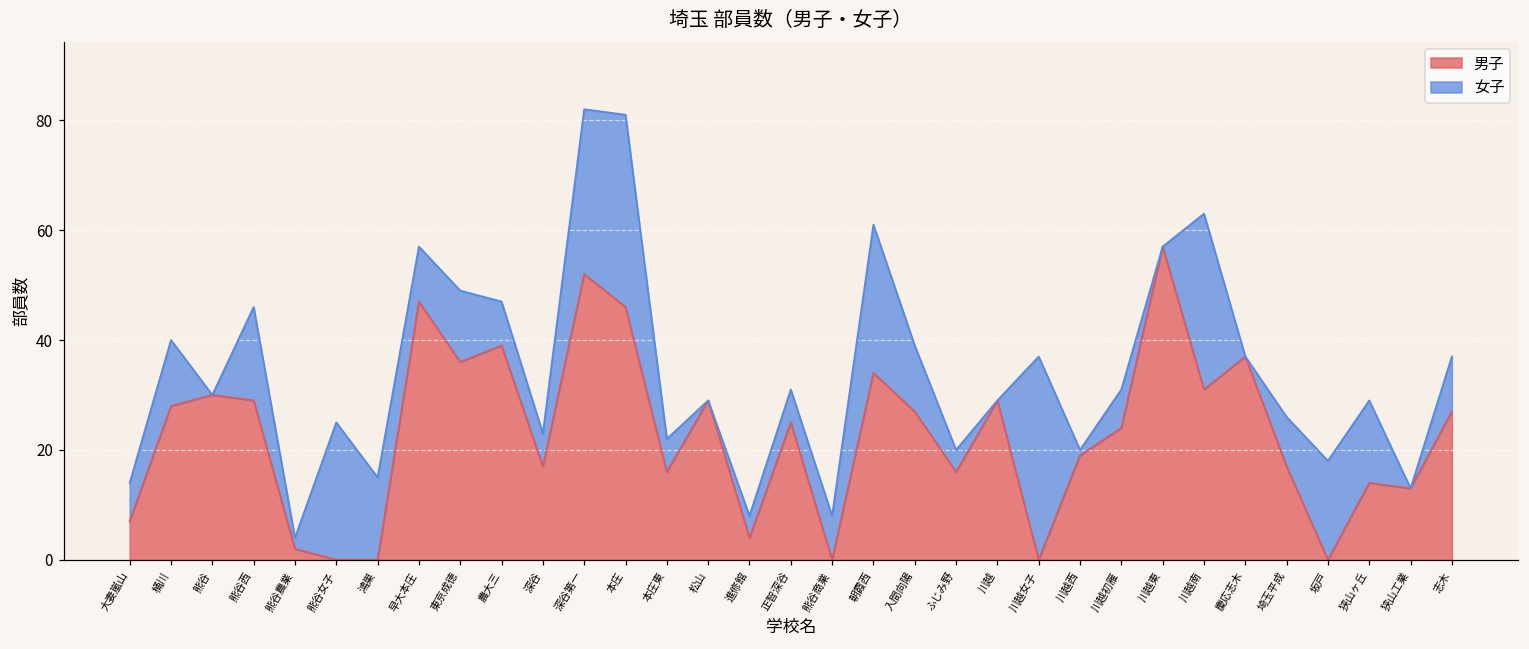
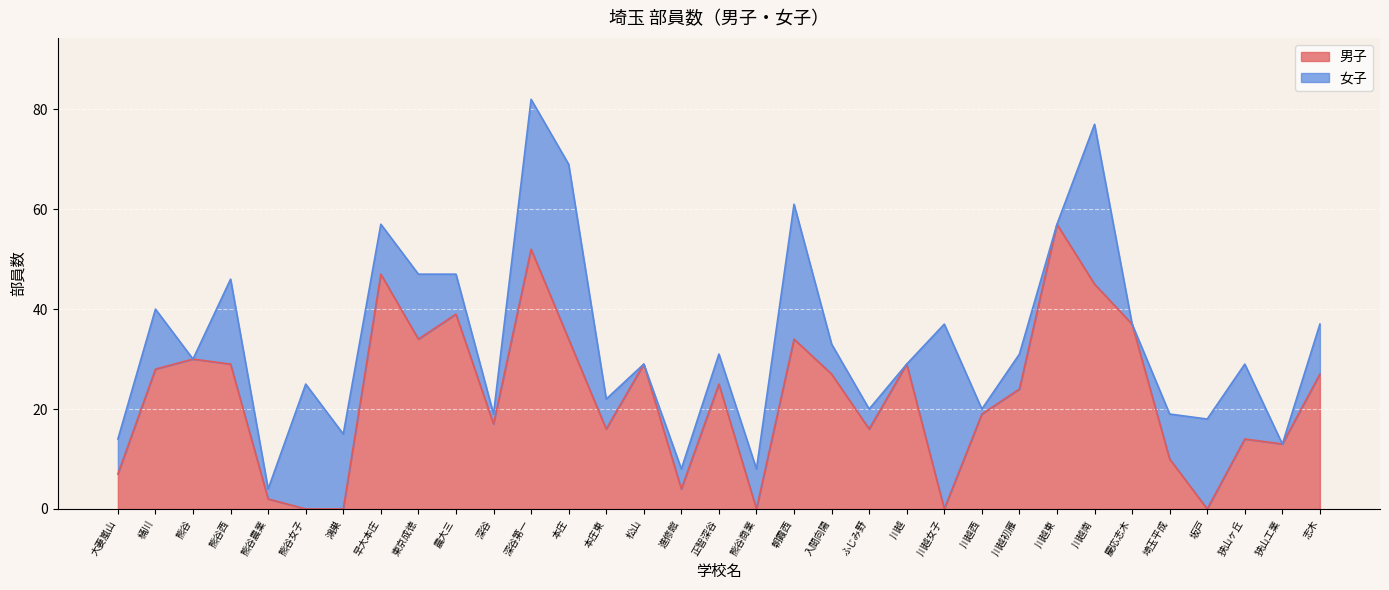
  {
    "男子": {
      "大妻嵐山": 7,
      "桶川": 28,
      "熊谷西": 29,
      "熊谷農業": 2,
      "熊谷女子": 0,
      "鴻巣": 0,
      "早大本庄": 47,
-     "東京成徳": 36,
+     "東京成徳": 34,
      "農大三": 39,
      "深谷": 17,
      "深谷第一": 52,
-     "本庄": 46,
+     "本庄": 34,
      "本庄東": 16,
      "進修館": 4,
      "正智深谷": 25,
      "熊谷商業": 0,
      "朝霞西": 34,
      "入間向陽": 27,
      "ふじみ野": 16,
      "川越女子": 0,
      "川越西": 19,
      "川越初雁": 24,
-     "川越南": 31,
-     "埼玉平成": 17,
+     "川越南": 45,
+     "埼玉平成": 10,
      "坂戸": 0,
      "狭山ヶ丘": 14,
      "志木": 27
    },
    "女子": {
      "大妻嵐山": 7,
      "桶川": 12,
      "熊谷西": 17,
      "熊谷農業": 2,
      "熊谷女子": 25,
      "鴻巣": 15,
      "早大本庄": 10,
      "東京成徳": 13,
      "農大三": 8,
-     "深谷": 6,
+     "深谷": 2,
      "深谷第一": 30,
      "本庄": 35,
      "本庄東": 6,
      "進修館": 4,
      "正智深谷": 6,
      "熊谷商業": 8,
      "朝霞西": 27,
-     "入間向陽": 12,
+     "入間向陽": 6,
      "ふじみ野": 4,
      "川越女子": 37,
      "川越西": 1,
      "川越初雁": 7,
      "川越南": 32,
      "埼玉平成": 9,
      "坂戸": 18,
      "狭山ヶ丘": 15,
      "志木": 10
    }
  }
